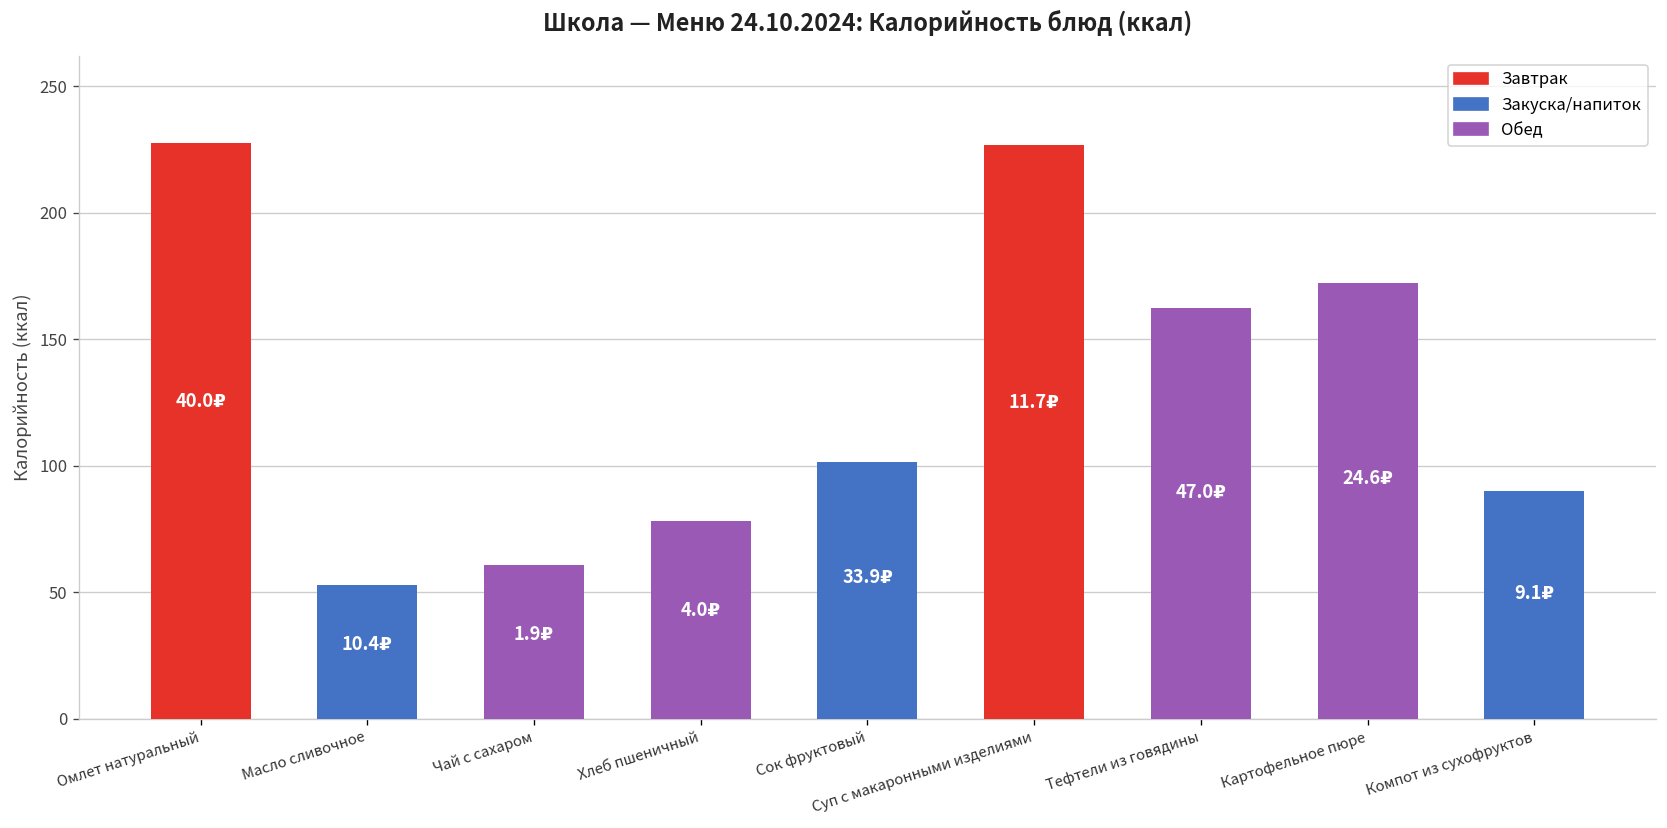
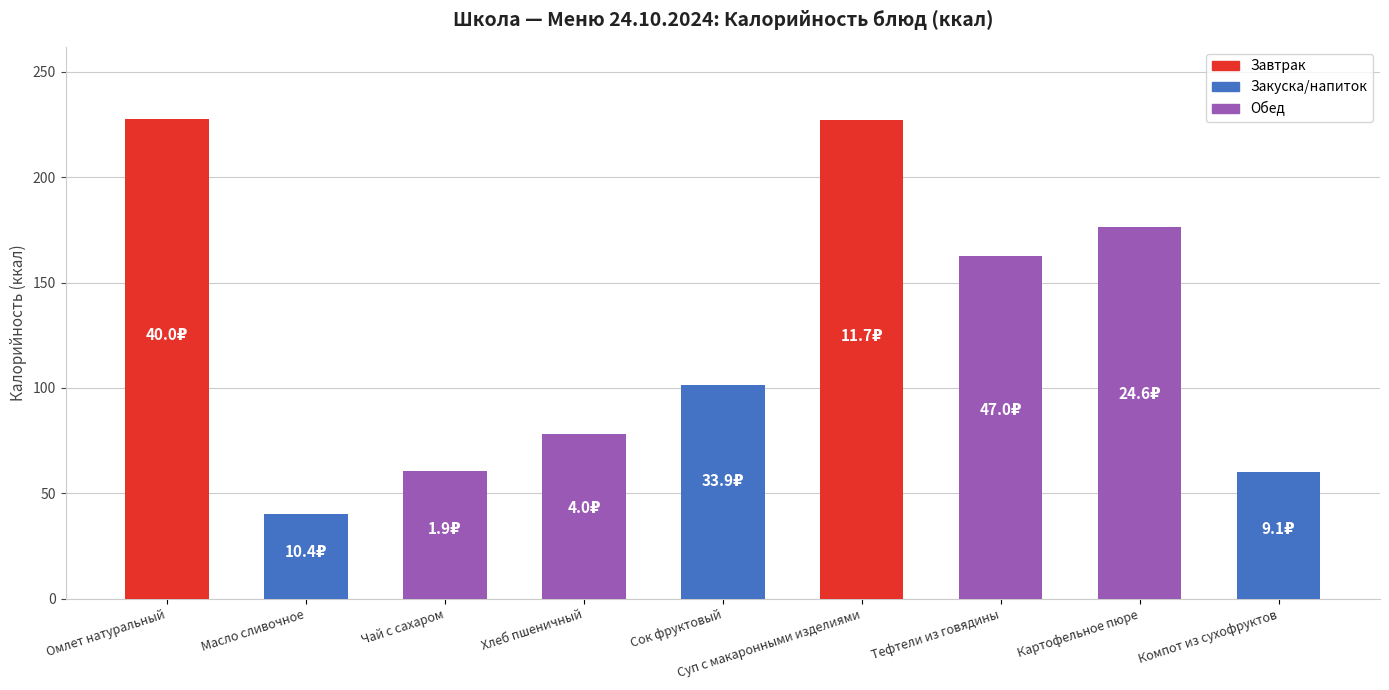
  {
-   "Масло сливочное": 53,
-   "Картофельное пюре": 172,
-   "Компот из сухофруктов": 90
+   "Масло сливочное": 40,
+   "Картофельное пюре": 176,
+   "Компот из сухофруктов": 60
  }
